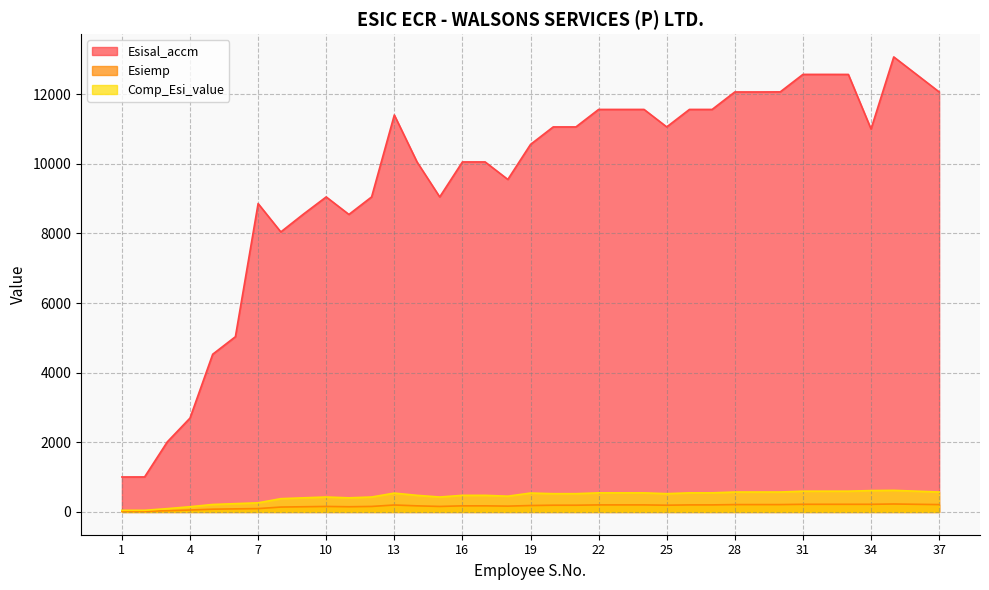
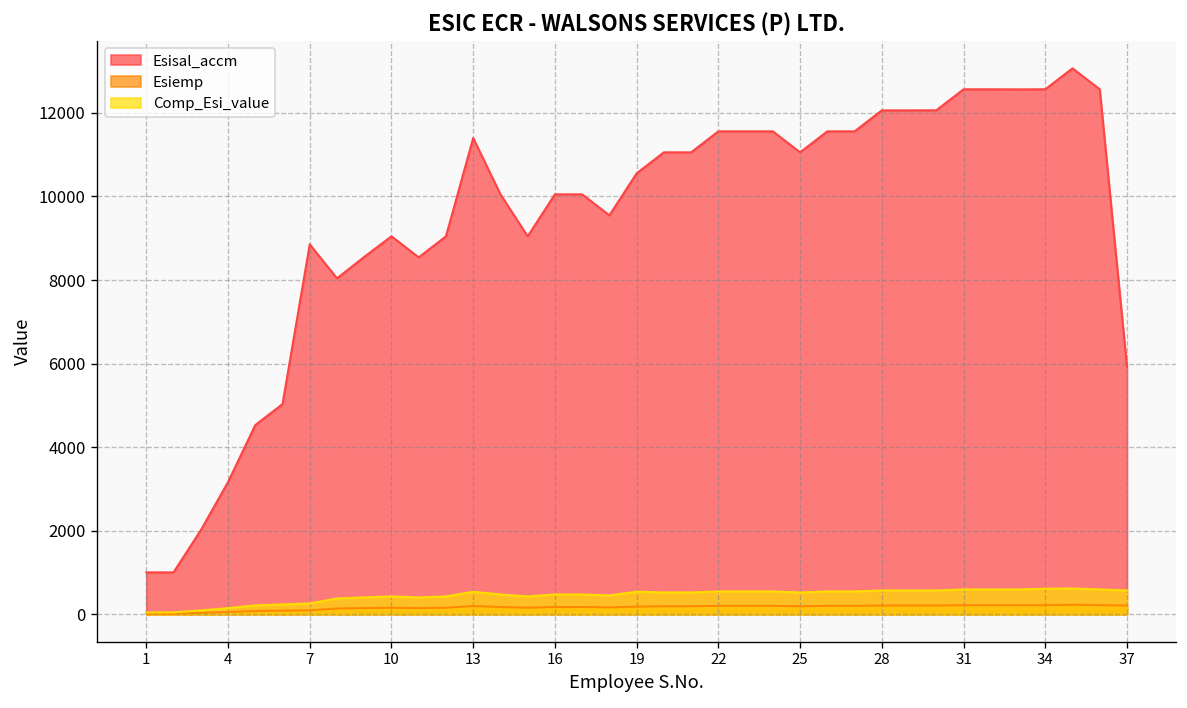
  {
    "Esisal_accm": {
      "1": 1000,
-     "4": 2700,
+     "4": 3200,
      "7": 8900,
      "10": 9000,
      "13": 11400,
      "16": 10100,
      "19": 10600,
      "22": 11600,
      "25": 11100,
      "28": 12100,
      "31": 12600,
-     "34": 11000,
-     "37": 12100
+     "34": 12600,
+     "37": 5900
    },
    "Esiemp": {
      "4": 100,
      "7": 100,
      "10": 200,
      "13": 200,
      "16": 200,
      "19": 200,
      "22": 200,
      "25": 200,
      "28": 200,
      "31": 200,
      "34": 200,
      "37": 200
    },
    "Comp_Esi_value": {
      "4": 200,
      "7": 300,
      "10": 400,
      "13": 500,
      "16": 500,
      "19": 500,
      "22": 500,
      "25": 500,
      "28": 600,
      "31": 600,
      "34": 600,
      "37": 600
    }
  }
